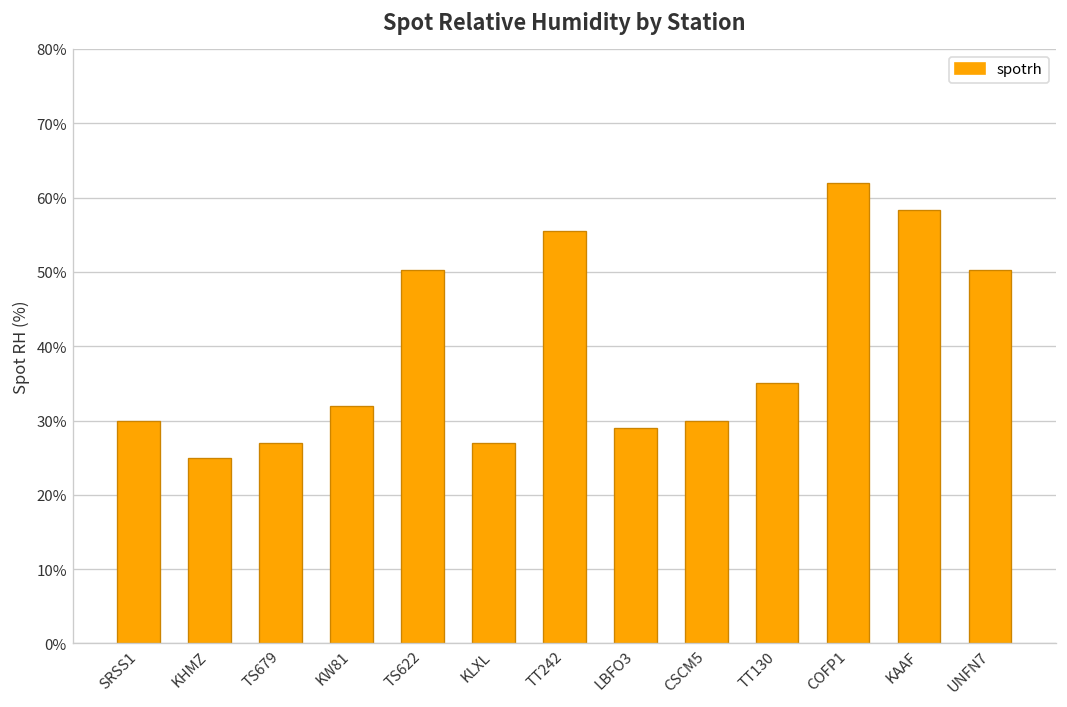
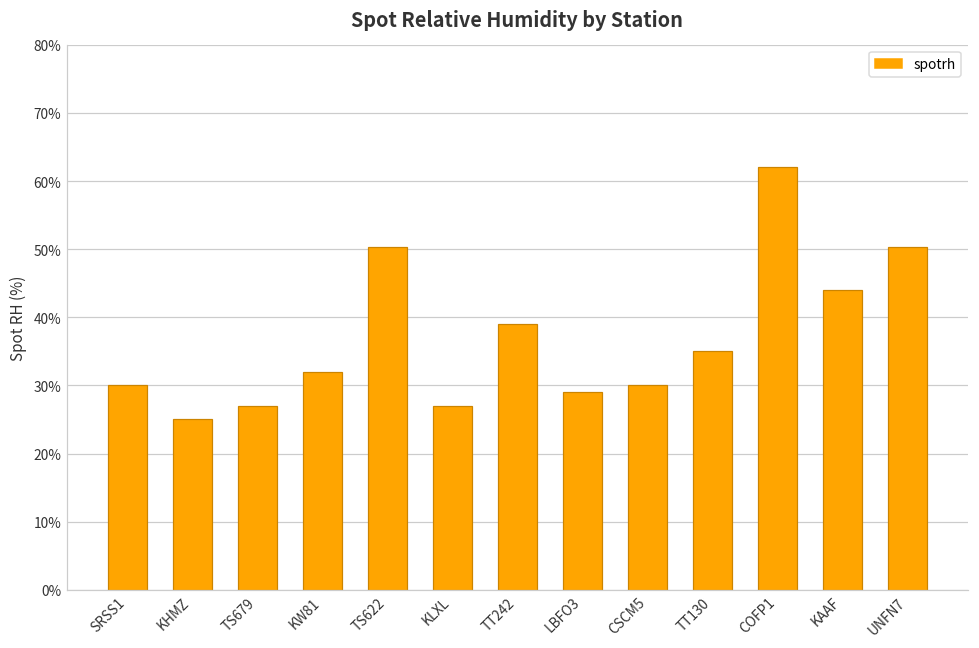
  {
    "SRSS1": "30%",
    "KHMZ": "25%",
    "TS679": "27%",
    "KW81": "32%",
    "TS622": "50%",
    "KLXL": "27%",
-   "TT242": "56%",
+   "TT242": "39%",
    "LBFO3": "29%",
    "CSCM5": "30%",
    "TT130": "35%",
    "COFP1": "62%",
-   "KAAF": "58%",
+   "KAAF": "44%",
    "UNFN7": "50%"
  }
